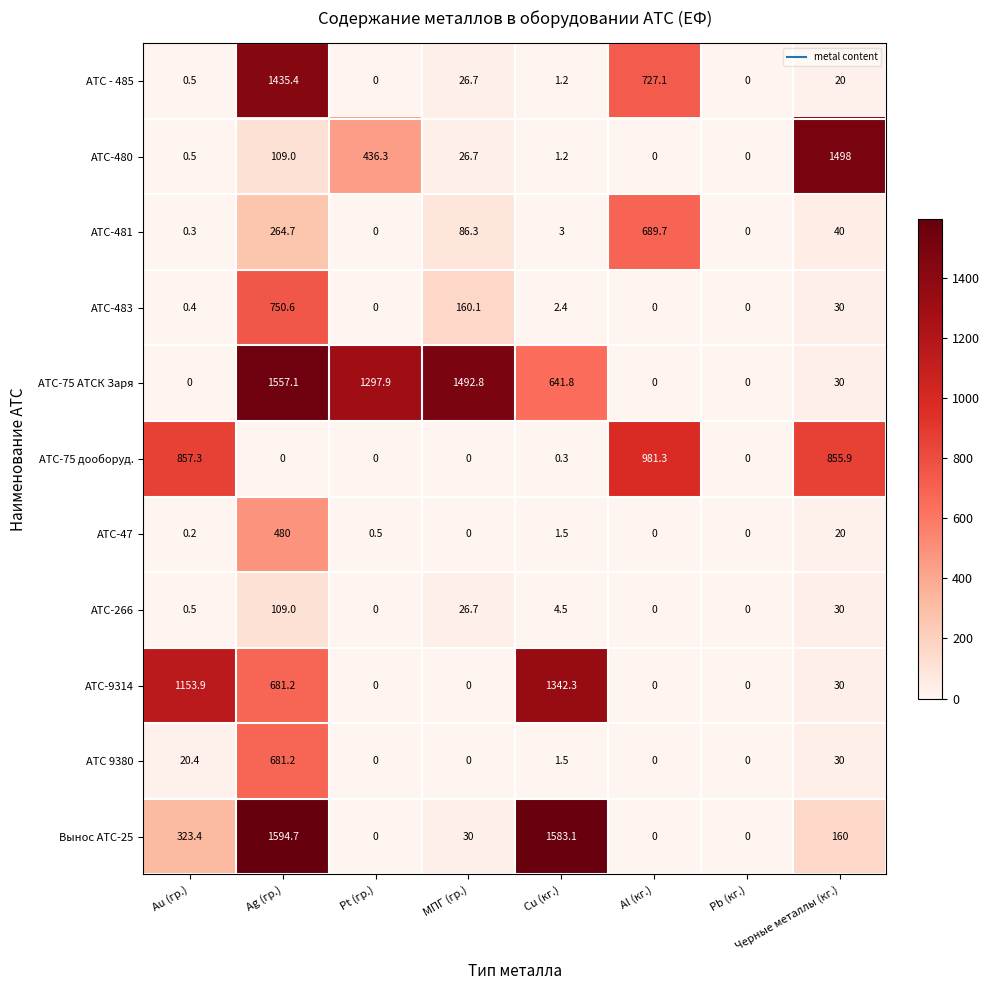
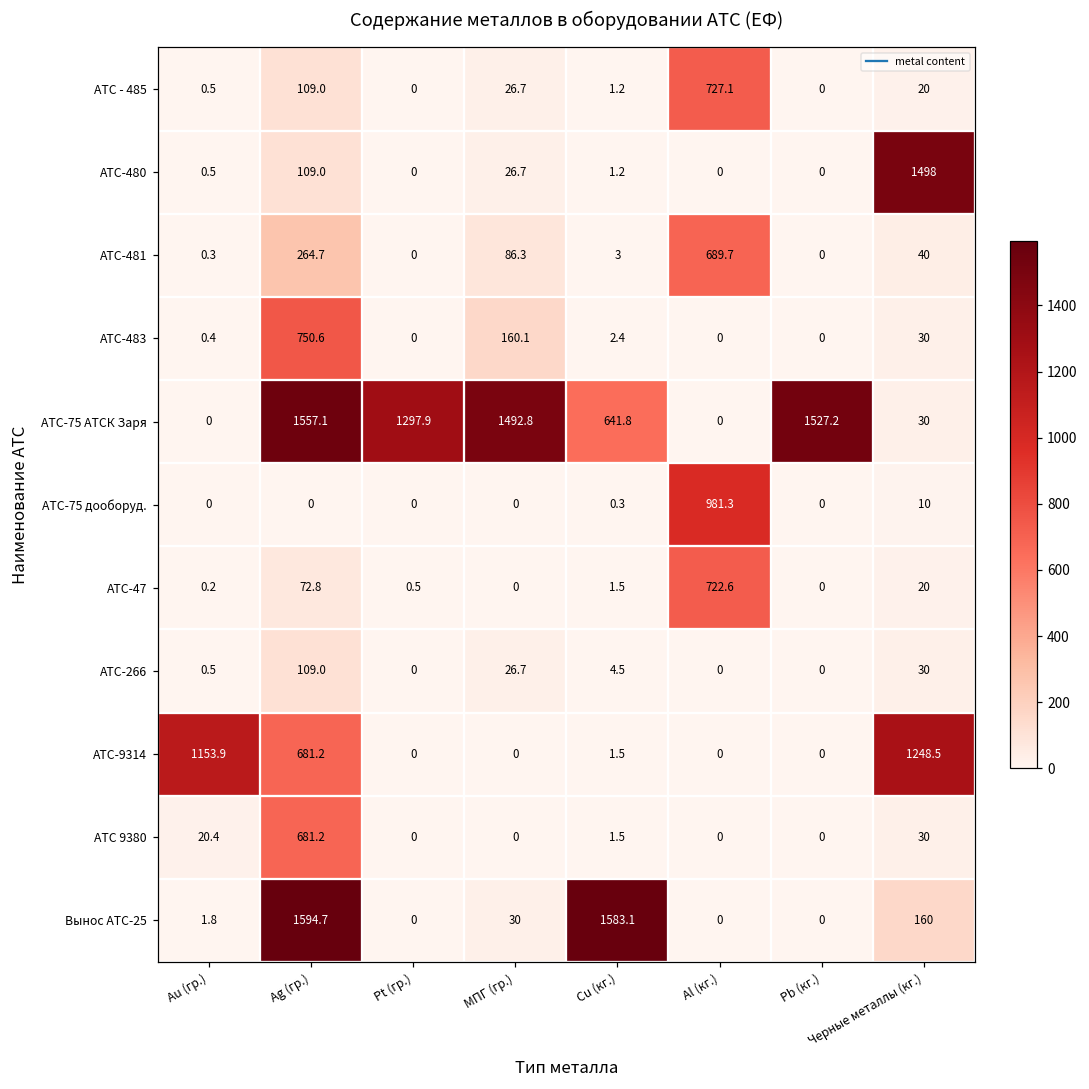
  {
    "АТС - 485": {
      "Au (гр.)": 0.5,
-     "Ag (гр.)": 1435.4,
+     "Ag (гр.)": 109.0,
      "Pt (гр.)": 0,
      "МПГ (гр.)": 26.7,
      "Cu (кг.)": 1.2,
      "Al (кг.)": 727.1,
      "Pb (кг.)": 0,
      "Черные металлы (кг.)": 20
    },
    "АТС-480": {
      "Au (гр.)": 0.5,
      "Ag (гр.)": 109.0,
-     "Pt (гр.)": 436.3,
+     "Pt (гр.)": 0,
      "МПГ (гр.)": 26.7,
      "Cu (кг.)": 1.2,
      "Al (кг.)": 0,
      "Pb (кг.)": 0,
      "Черные металлы (кг.)": 1498
    },
    "АТС-481": {
      "Au (гр.)": 0.3,
      "Ag (гр.)": 264.7,
      "Pt (гр.)": 0,
      "МПГ (гр.)": 86.3,
      "Cu (кг.)": 3,
      "Al (кг.)": 689.7,
      "Pb (кг.)": 0,
      "Черные металлы (кг.)": 40
    },
    "АТС-483": {
      "Au (гр.)": 0.4,
      "Ag (гр.)": 750.6,
      "Pt (гр.)": 0,
      "МПГ (гр.)": 160.1,
      "Cu (кг.)": 2.4,
      "Al (кг.)": 0,
      "Pb (кг.)": 0,
      "Черные металлы (кг.)": 30
    },
    "АТС-75 АТСК Заря": {
      "Au (гр.)": 0,
      "Ag (гр.)": 1557.1,
      "Pt (гр.)": 1297.9,
      "МПГ (гр.)": 1492.8,
      "Cu (кг.)": 641.8,
      "Al (кг.)": 0,
-     "Pb (кг.)": 0,
+     "Pb (кг.)": 1527.2,
      "Черные металлы (кг.)": 30
    },
    "АТС-75 дооборуд.": {
-     "Au (гр.)": 857.3,
+     "Au (гр.)": 0,
      "Ag (гр.)": 0,
      "Pt (гр.)": 0,
      "МПГ (гр.)": 0,
      "Cu (кг.)": 0.3,
      "Al (кг.)": 981.3,
      "Pb (кг.)": 0,
-     "Черные металлы (кг.)": 855.9
+     "Черные металлы (кг.)": 10
    },
    "АТС-47": {
      "Au (гр.)": 0.2,
-     "Ag (гр.)": 480,
+     "Ag (гр.)": 72.8,
      "Pt (гр.)": 0.5,
      "МПГ (гр.)": 0,
      "Cu (кг.)": 1.5,
-     "Al (кг.)": 0,
+     "Al (кг.)": 722.6,
      "Pb (кг.)": 0,
      "Черные металлы (кг.)": 20
    },
    "АТС-266": {
      "Au (гр.)": 0.5,
      "Ag (гр.)": 109.0,
      "Pt (гр.)": 0,
      "МПГ (гр.)": 26.7,
      "Cu (кг.)": 4.5,
      "Al (кг.)": 0,
      "Pb (кг.)": 0,
      "Черные металлы (кг.)": 30
    },
    "АТС-9314": {
      "Au (гр.)": 1153.9,
      "Ag (гр.)": 681.2,
      "Pt (гр.)": 0,
      "МПГ (гр.)": 0,
-     "Cu (кг.)": 1342.3,
+     "Cu (кг.)": 1.5,
      "Al (кг.)": 0,
      "Pb (кг.)": 0,
-     "Черные металлы (кг.)": 30
+     "Черные металлы (кг.)": 1248.5
    },
    "АТС 9380": {
      "Au (гр.)": 20.4,
      "Ag (гр.)": 681.2,
      "Pt (гр.)": 0,
      "МПГ (гр.)": 0,
      "Cu (кг.)": 1.5,
      "Al (кг.)": 0,
      "Pb (кг.)": 0,
      "Черные металлы (кг.)": 30
    },
    "Вынос АТС-25": {
-     "Au (гр.)": 323.4,
+     "Au (гр.)": 1.8,
      "Ag (гр.)": 1594.7,
      "Pt (гр.)": 0,
      "МПГ (гр.)": 30,
      "Cu (кг.)": 1583.1,
      "Al (кг.)": 0,
      "Pb (кг.)": 0,
      "Черные металлы (кг.)": 160
    }
  }
